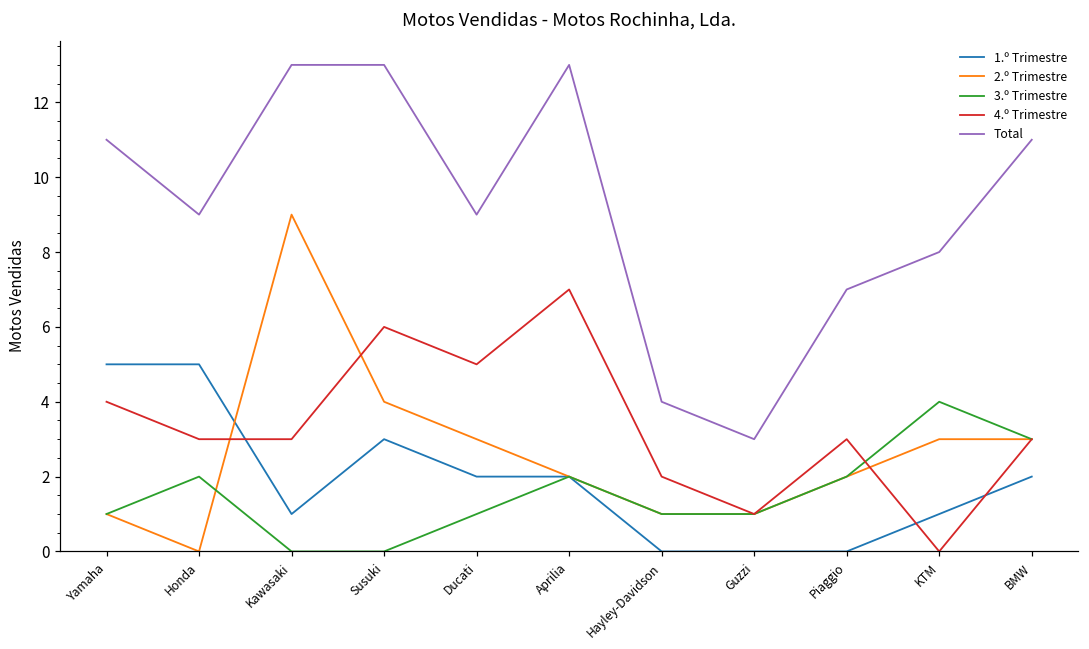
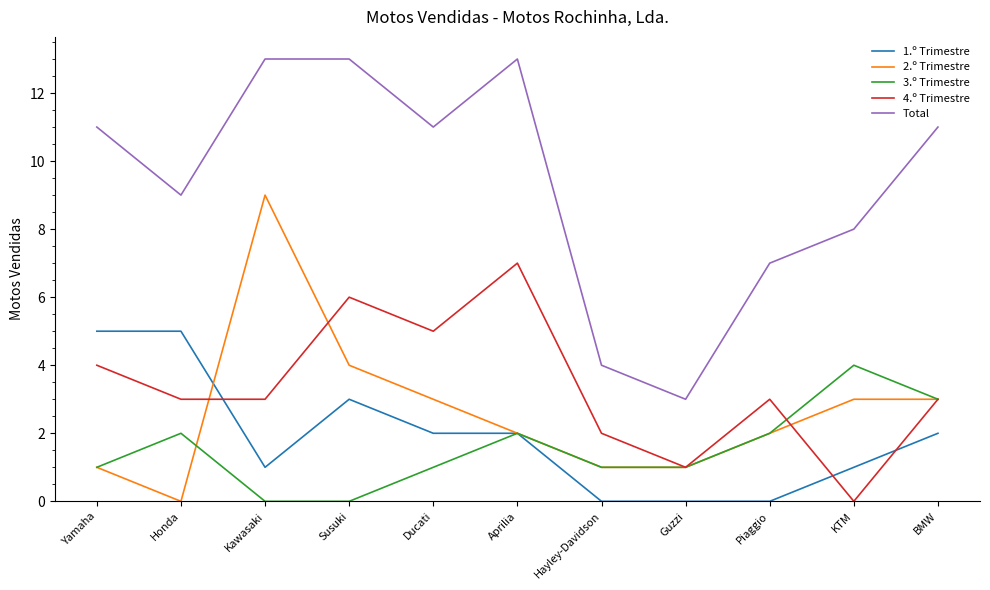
  {
    "1.º Trimestre": {
      "Yamaha": 5,
      "Honda": 5,
      "Kawasaki": 1,
      "Susuki": 3,
      "Ducati": 2,
      "Hayley-Davidson": 0,
      "Guzzi": 0,
      "Piaggio": 0,
      "KTM": 1,
      "BMW": 2
    },
    "2.º Trimestre": {
      "Honda": 0,
      "Kawasaki": 9,
      "Susuki": 4,
      "Ducati": 3,
      "KTM": 3
    },
    "3.º Trimestre": {
      "Honda": 2,
      "Kawasaki": 0,
      "Susuki": 0,
      "Ducati": 1,
      "KTM": 4
    },
    "4.º Trimestre": {
      "Yamaha": 4,
      "Honda": 3,
      "Kawasaki": 3,
      "Susuki": 6,
      "Ducati": 5,
      "Aprilia": 7,
      "Hayley-Davidson": 2,
      "Piaggio": 3,
      "KTM": 0
    },
    "Total": {
      "Yamaha": 11,
      "Honda": 9,
      "Kawasaki": 13,
      "Susuki": 13,
-     "Ducati": 9,
+     "Ducati": 11,
      "Aprilia": 13,
      "Hayley-Davidson": 4,
      "Guzzi": 3,
      "Piaggio": 7,
      "KTM": 8,
      "BMW": 11
    }
  }
